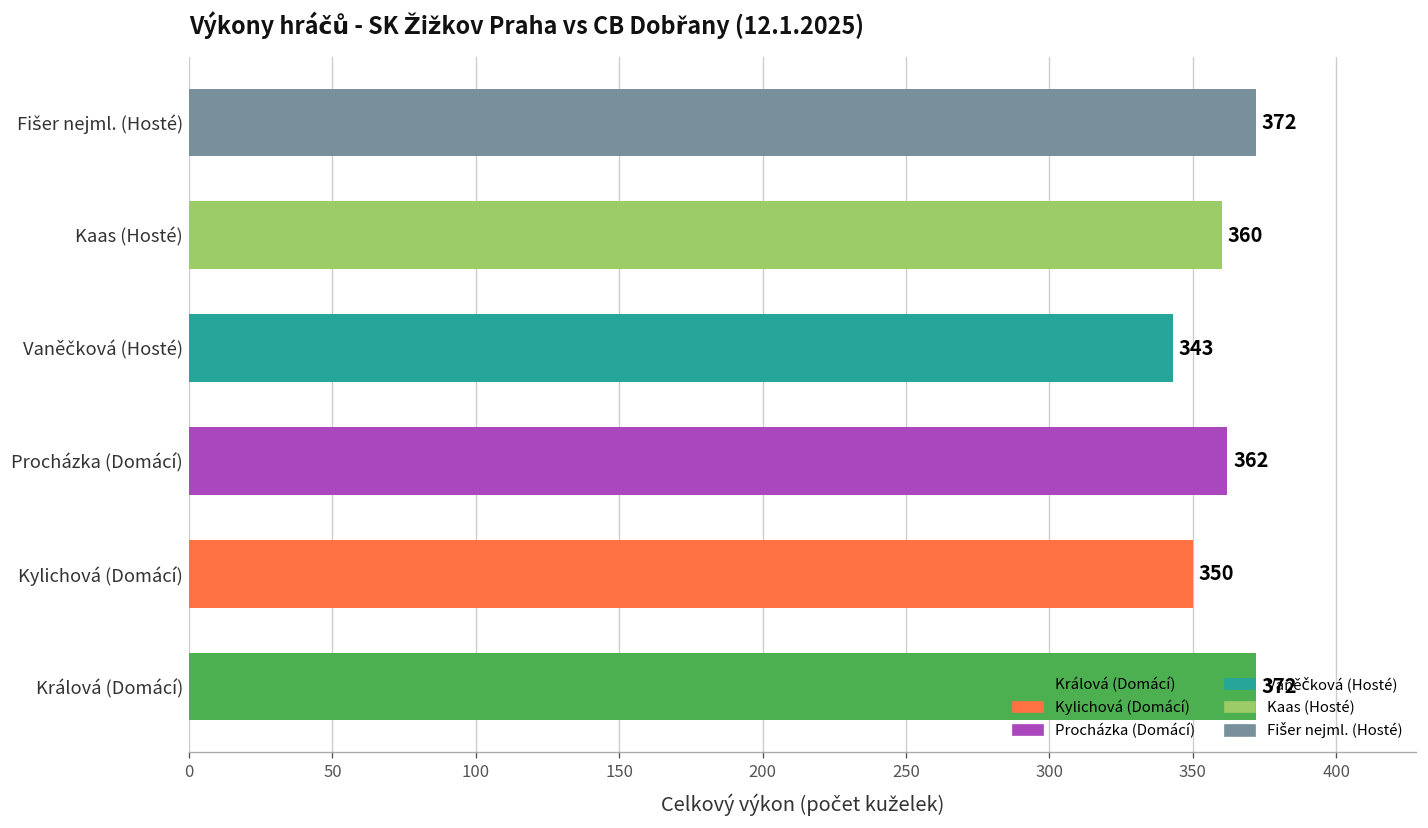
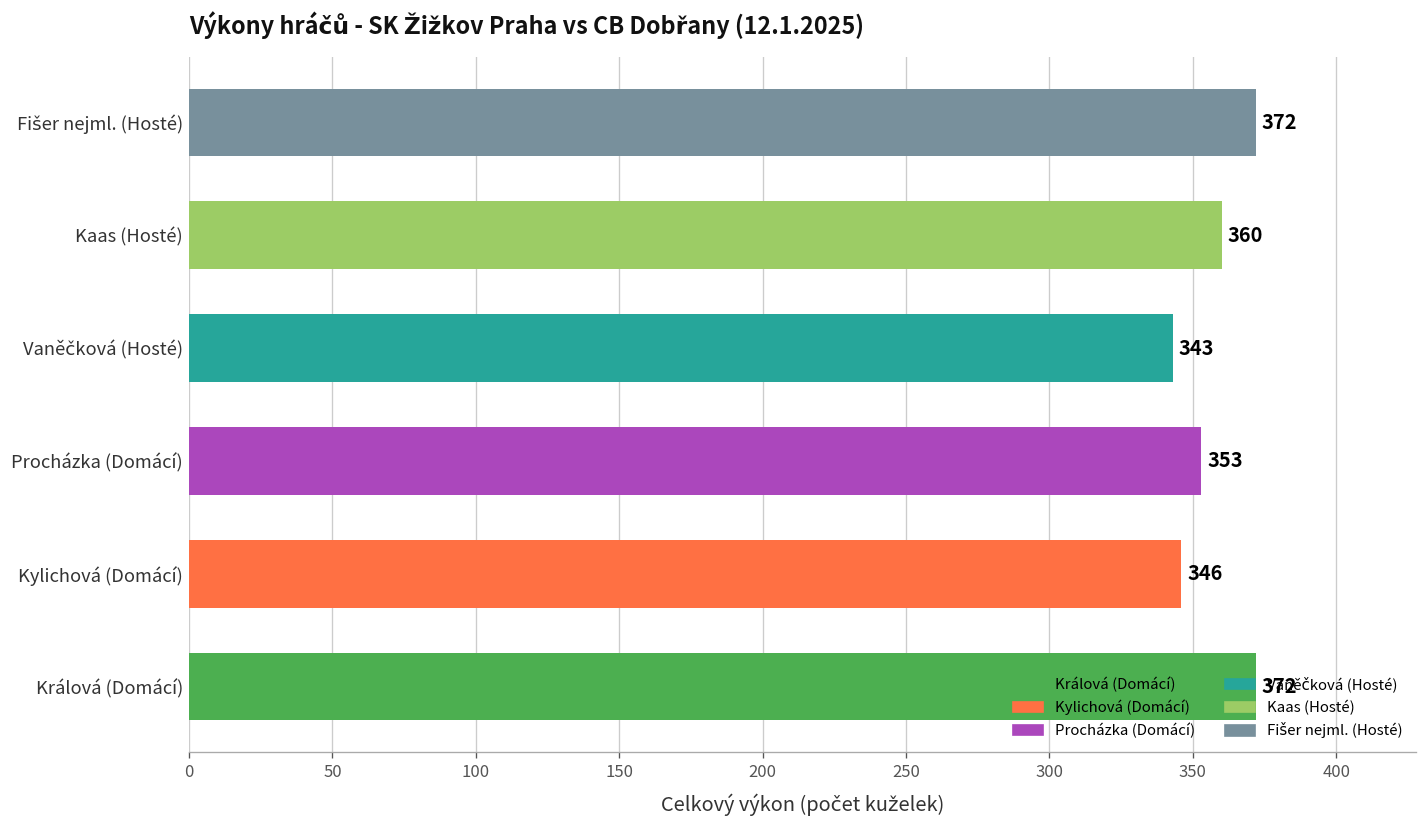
  {
    "Fišer nejml. (Hosté)": 372,
    "Kaas (Hosté)": 360,
    "Vaněčková (Hosté)": 343,
-   "Procházka (Domácí)": 362,
-   "Kylichová (Domácí)": 350,
+   "Procházka (Domácí)": 353,
+   "Kylichová (Domácí)": 346,
    "Králová (Domácí)": 372
  }
